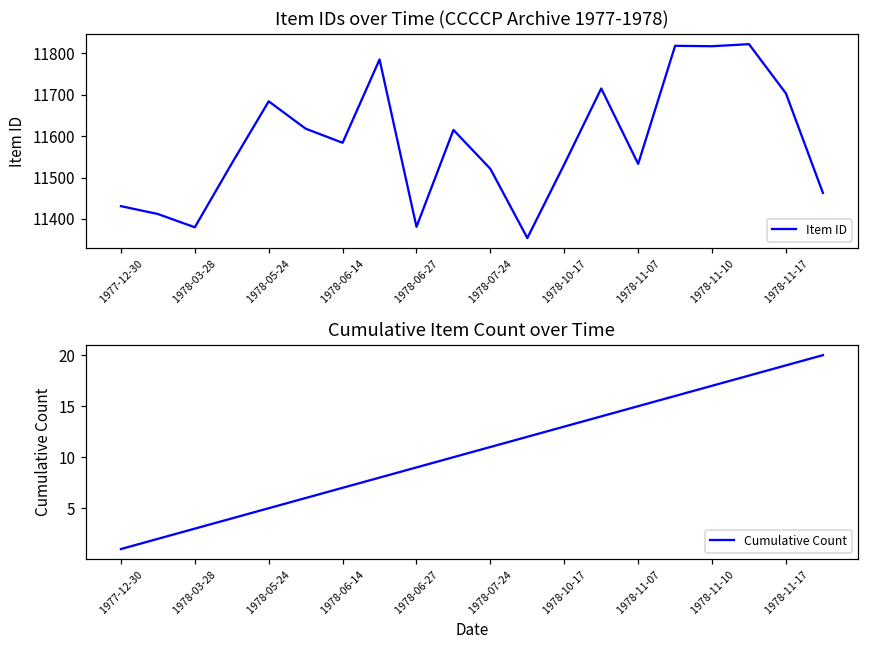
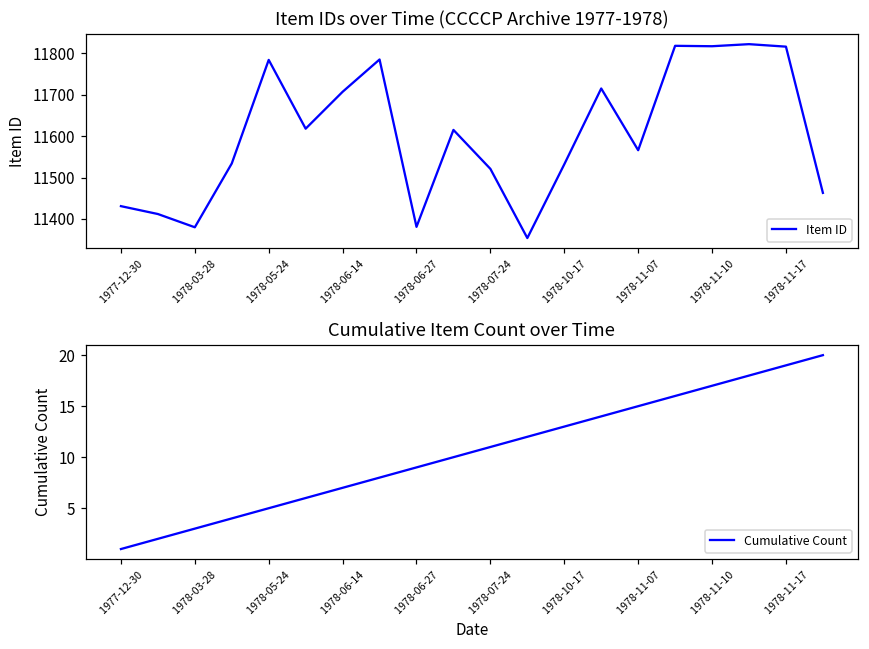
  {
    "Item IDs over Time (CCCCP Archive 1977-1978)": {
      "1977-12-30": 11430,
      "1978-03-28": 11380,
-     "1978-05-24": 11680,
-     "1978-06-14": 11580,
+     "1978-05-24": 11780,
+     "1978-06-14": 11710,
      "1978-06-27": 11380,
      "1978-07-24": 11520,
      "1978-10-17": 11530,
-     "1978-11-07": 11530,
-     "1978-11-17": 11700
+     "1978-11-07": 11570,
+     "1978-11-17": 11820
    },
    "Cumulative Item Count over Time": {
      "1977-12-30": 1,
      "1978-03-28": 3,
      "1978-05-24": 5,
      "1978-06-14": 7,
      "1978-06-27": 9,
      "1978-07-24": 11,
      "1978-10-17": 13,
      "1978-11-07": 15,
      "1978-11-17": 19
    }
  }
